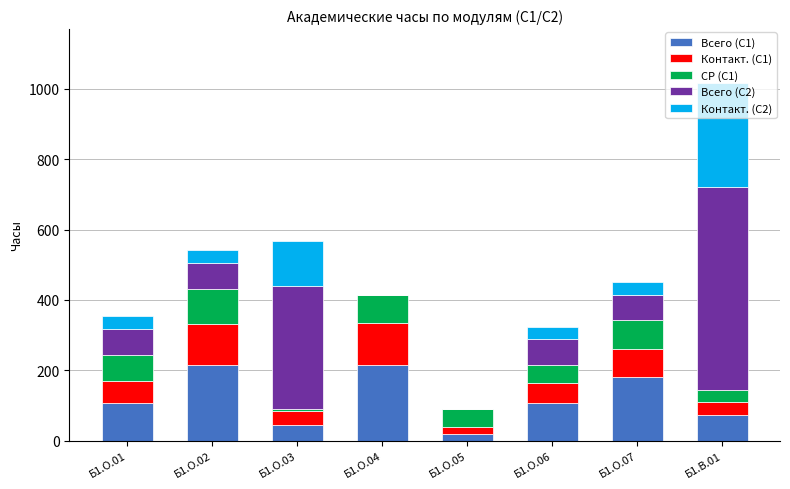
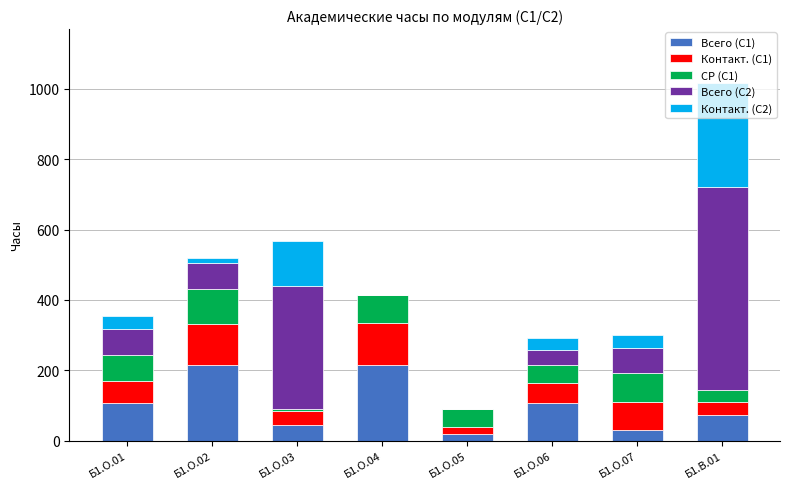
  {
    "Всего (С1)": {
      "Б1.О.01": 110,
      "Б1.О.02": 220,
      "Б1.О.03": 50,
      "Б1.О.04": 220,
      "Б1.О.05": 20,
      "Б1.О.06": 110,
-     "Б1.О.07": 180,
+     "Б1.О.07": 30,
      "Б1.В.01": 70
    },
    "Контакт. (С1)": {
      "Б1.О.01": 60,
      "Б1.О.02": 110,
      "Б1.О.03": 40,
      "Б1.О.04": 120,
      "Б1.О.05": 20,
      "Б1.О.06": 60,
      "Б1.О.07": 80,
      "Б1.В.01": 40
    },
    "СР (С1)": {
      "Б1.О.01": 80,
      "Б1.О.02": 100,
      "Б1.О.04": 80,
      "Б1.О.05": 50,
      "Б1.О.06": 50,
      "Б1.О.07": 80,
      "Б1.В.01": 30
    },
    "Всего (С2)": {
      "Б1.О.01": 70,
      "Б1.О.02": 70,
      "Б1.О.03": 350,
      "Б1.О.04": 0,
      "Б1.О.05": 0,
-     "Б1.О.06": 70,
+     "Б1.О.06": 40,
      "Б1.О.07": 70,
      "Б1.В.01": 580
    },
    "Контакт. (С2)": {
      "Б1.О.01": 40,
-     "Б1.О.02": 40,
+     "Б1.О.02": 20,
      "Б1.О.03": 130,
      "Б1.О.04": 0,
      "Б1.О.05": 0,
      "Б1.О.06": 40,
      "Б1.О.07": 40
    }
  }
